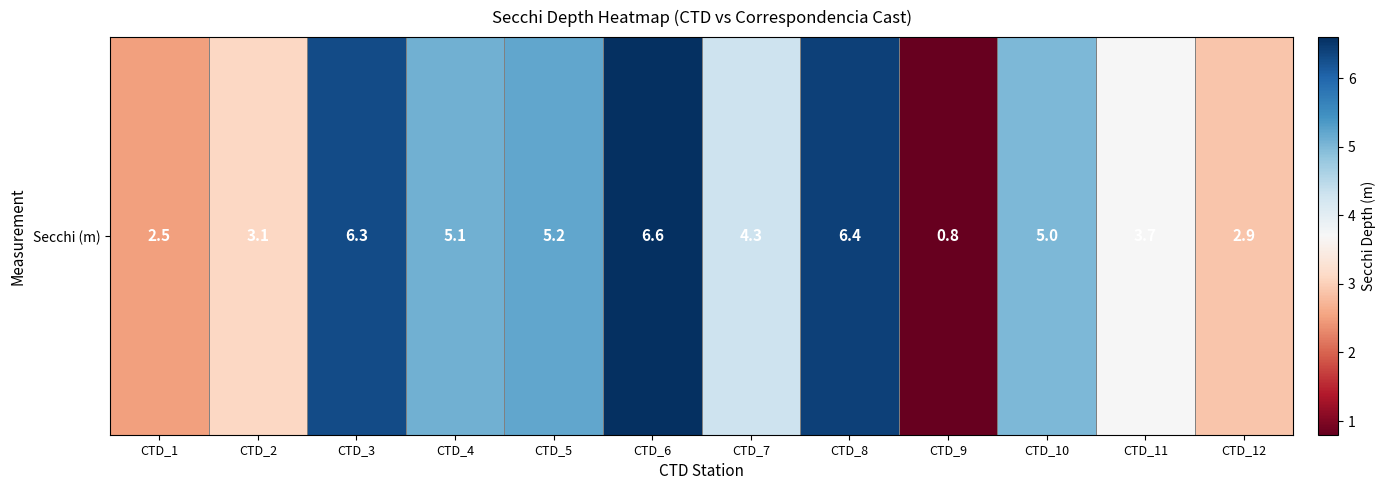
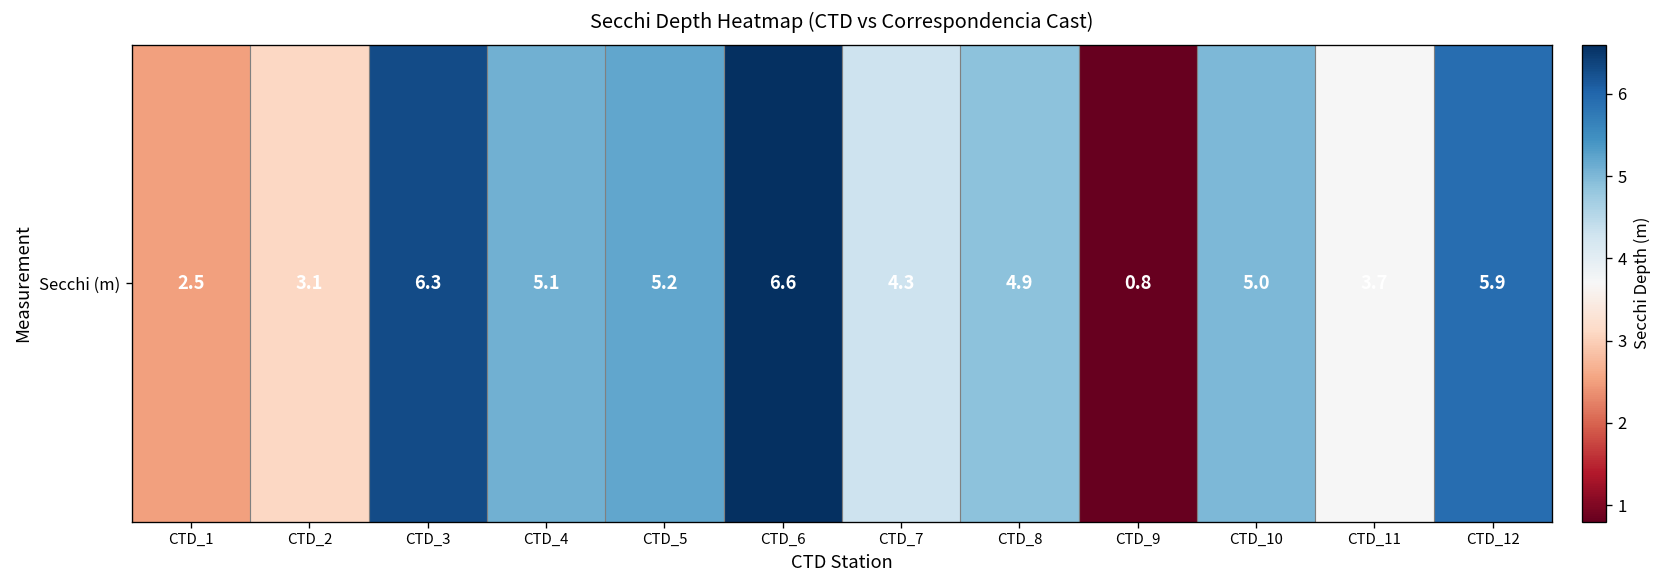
  {
    "Secchi (m)": {
      "CTD_1": 2.5,
      "CTD_2": 3.1,
      "CTD_3": 6.3,
      "CTD_4": 5.1,
      "CTD_5": 5.2,
      "CTD_6": 6.6,
      "CTD_7": 4.3,
-     "CTD_8": 6.4,
+     "CTD_8": 4.9,
      "CTD_9": 0.8,
      "CTD_10": 5.0,
-     "CTD_12": 2.9
+     "CTD_12": 5.9
    }
  }
